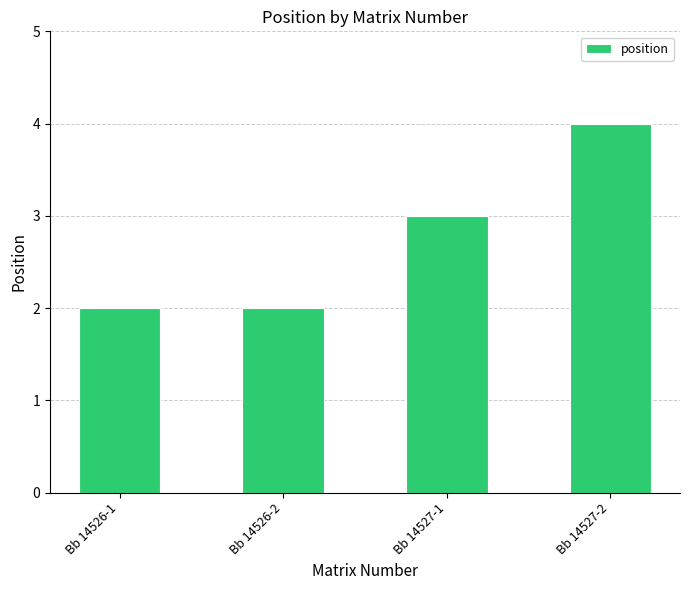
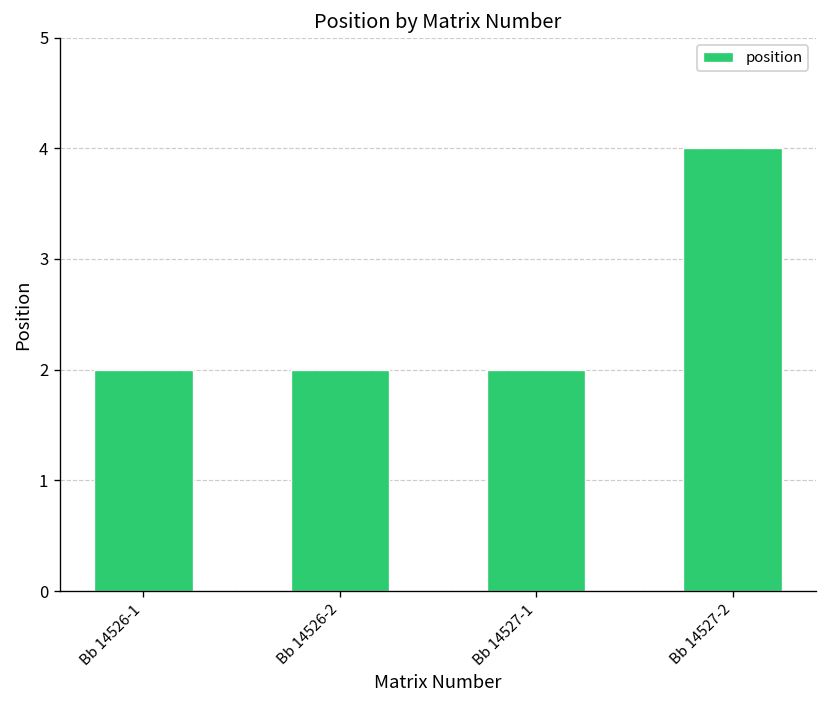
  {
    "Bb 14526-1": 2,
    "Bb 14526-2": 2,
-   "Bb 14527-1": 3,
+   "Bb 14527-1": 2,
    "Bb 14527-2": 4
  }
